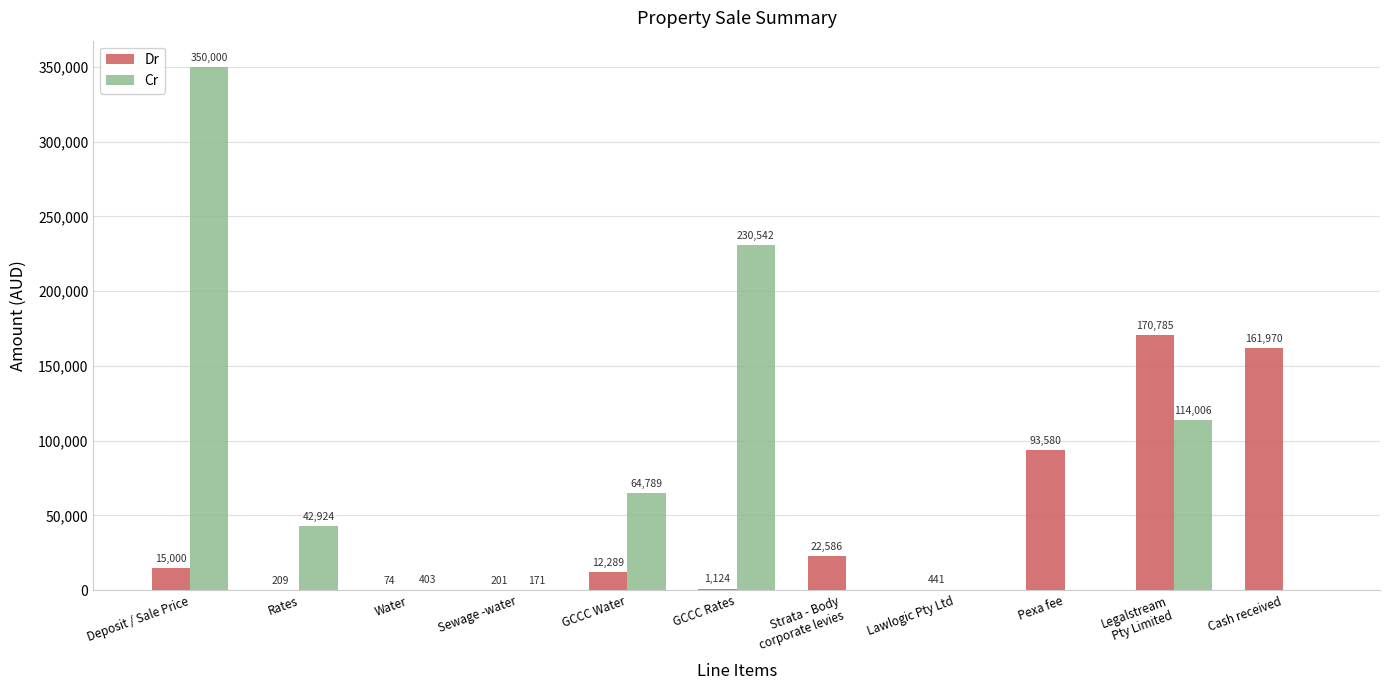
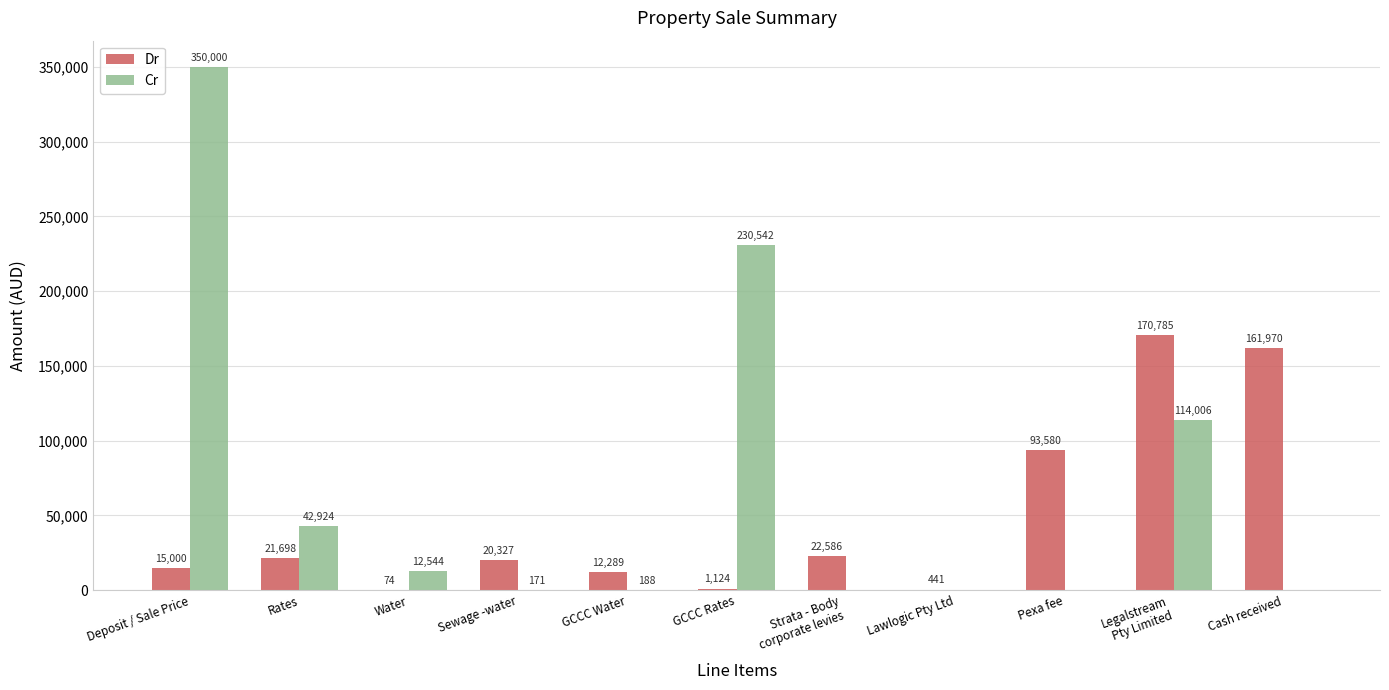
  {
    "Dr": {
      "Deposit / Sale Price": "15,000",
-     "Rates": "209",
+     "Rates": "21,698",
      "Water": "74",
-     "Sewage -water": "201",
+     "Sewage -water": "20,327",
      "GCCC Water": "12,289",
      "GCCC Rates": "1,124",
      "Strata - Body corporate levies": "22,586",
      "Lawlogic Pty Ltd": "441",
      "Pexa fee": "93,580",
      "Legalstream Pty Limited": "170,785",
      "Cash received": "161,970"
    },
    "Cr": {
      "Deposit / Sale Price": "350,000",
      "Rates": "42,924",
-     "Water": "403",
+     "Water": "12,544",
      "Sewage -water": "171",
-     "GCCC Water": "64,789",
+     "GCCC Water": "188",
      "GCCC Rates": "230,542",
      "Legalstream Pty Limited": "114,006"
    }
  }
